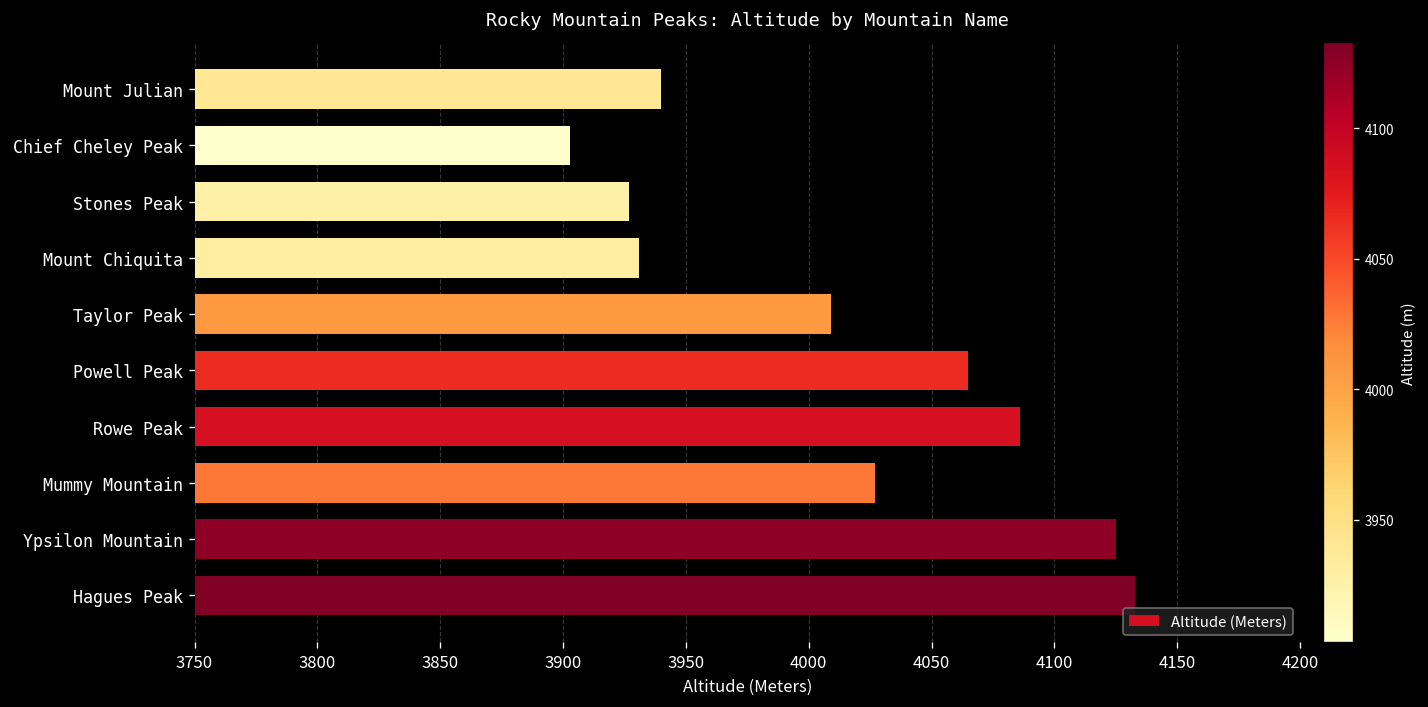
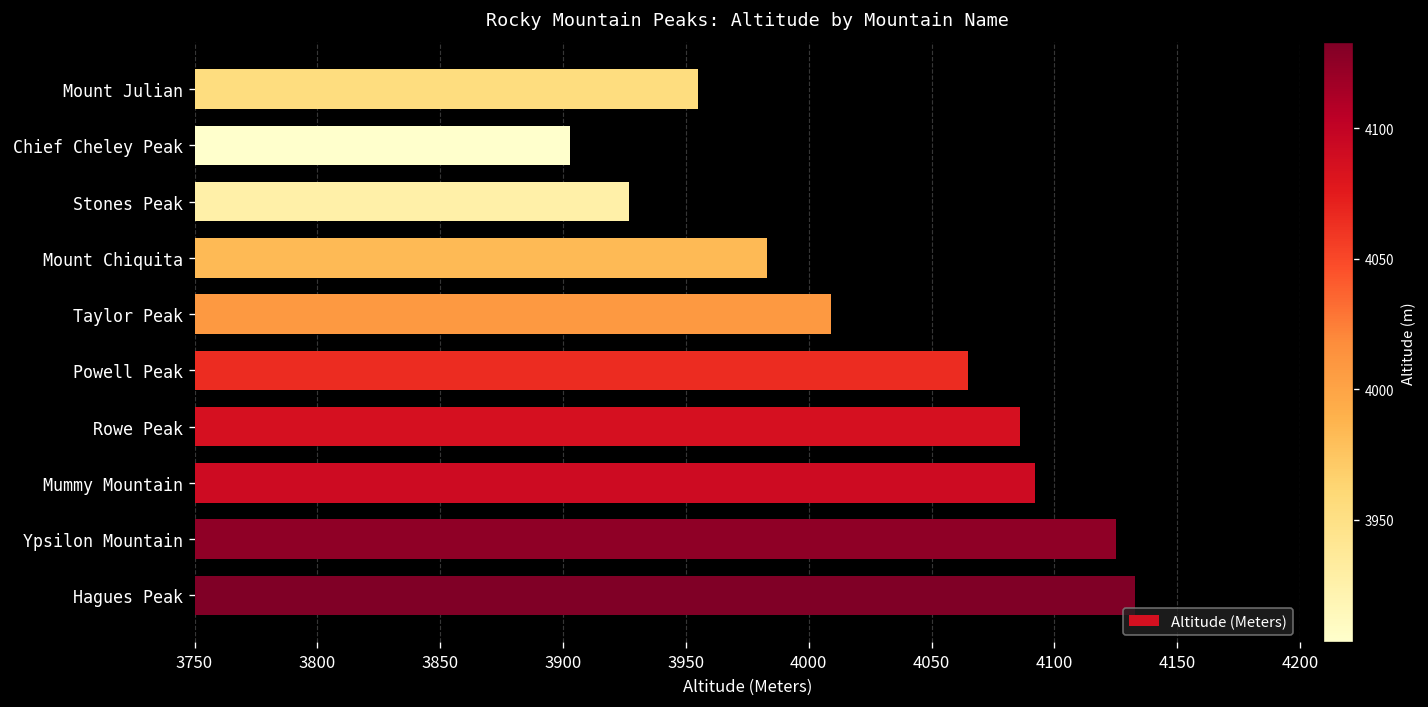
  {
-   "Mount Julian": 3940,
+   "Mount Julian": 3955,
    "Chief Cheley Peak": 3903,
    "Stones Peak": 3927,
-   "Mount Chiquita": 3931,
+   "Mount Chiquita": 3983,
    "Taylor Peak": 4009,
    "Powell Peak": 4065,
    "Rowe Peak": 4086,
-   "Mummy Mountain": 4027,
+   "Mummy Mountain": 4092,
    "Ypsilon Mountain": 4125,
    "Hagues Peak": 4133
  }
